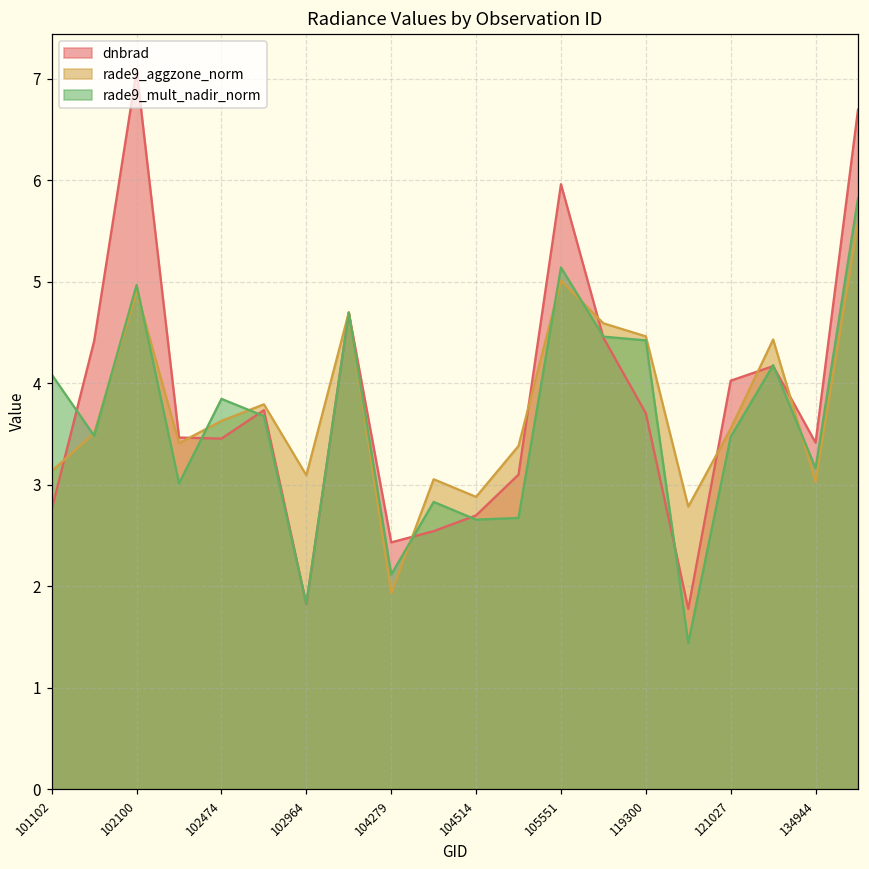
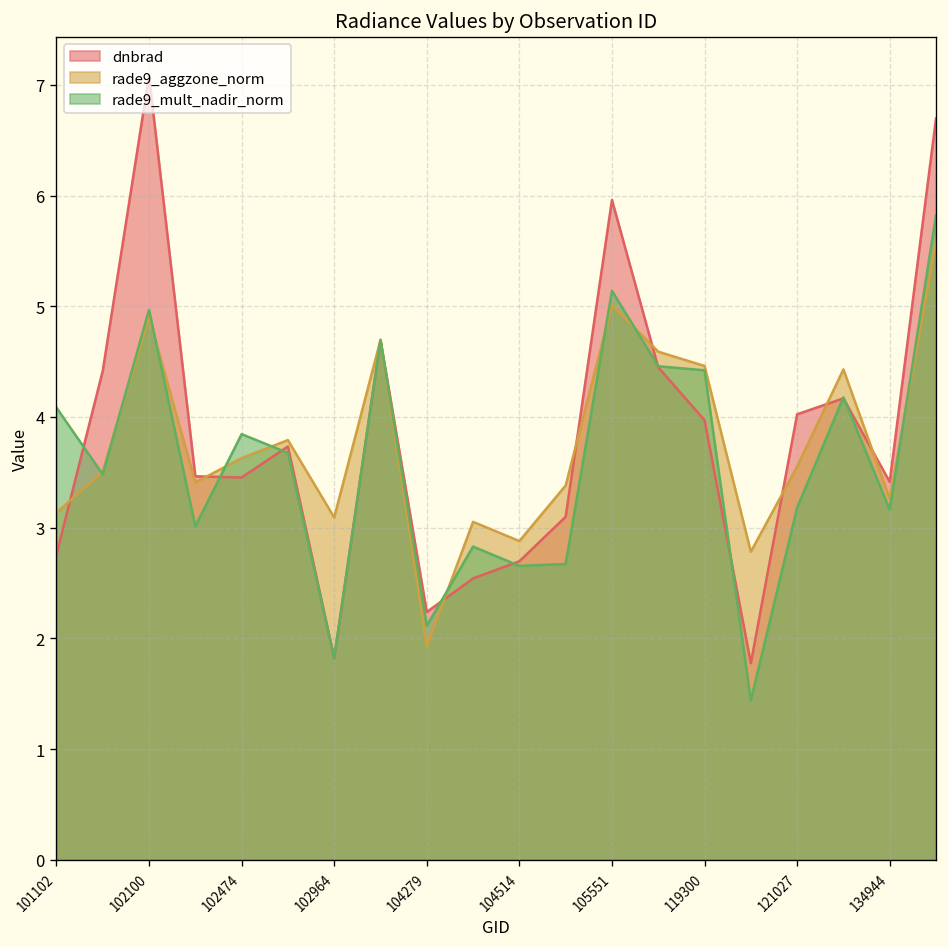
  {
    "dnbrad": {
      "101102": 2.8,
      "102474": 3.5,
-     "104279": 2.4,
+     "104279": 2.2,
      "104514": 2.7,
      "105551": 6.0,
-     "119300": 3.7,
+     "119300": 4.0,
      "121027": 4.0,
      "134944": 3.4
    },
    "rade9_aggzone_norm": {
      "101102": 3.1,
      "102100": 4.9,
      "102474": 3.6,
      "102964": 3.1,
      "104279": 1.9,
      "104514": 2.9,
      "105551": 5.0,
      "119300": 4.5,
      "121027": 3.6,
-     "134944": 3.0
+     "134944": 3.3
    },
    "rade9_mult_nadir_norm": {
      "101102": 4.1,
      "102100": 5.0,
      "102474": 3.8,
      "104279": 2.1,
      "104514": 2.7,
      "105551": 5.1,
      "119300": 4.4,
-     "121027": 3.5,
+     "121027": 3.2,
      "134944": 3.2
    }
  }
